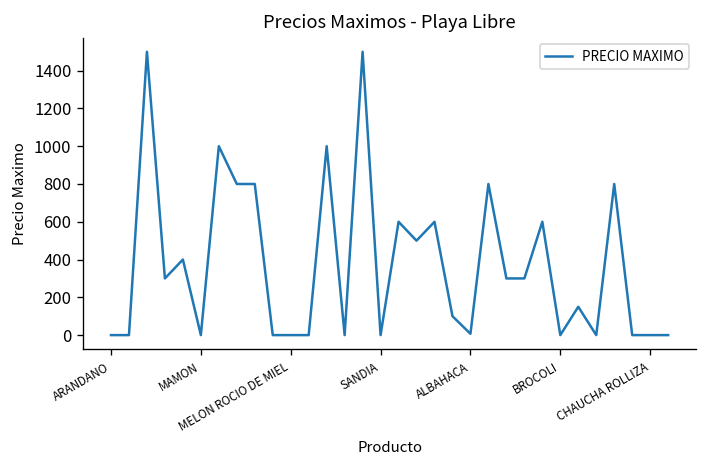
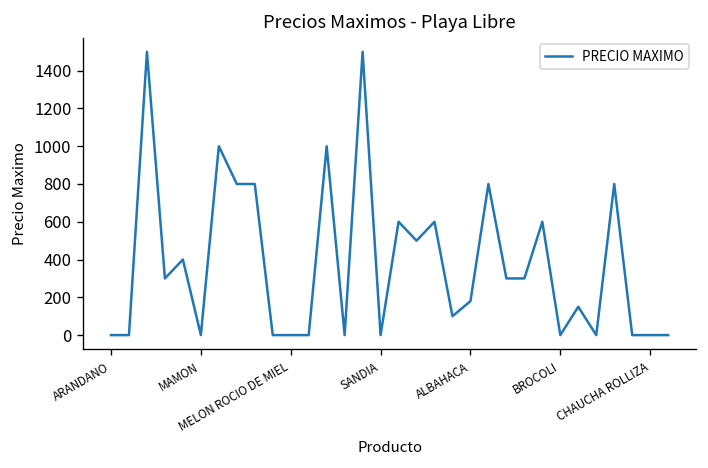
  {
    "ARANDANO": 0,
    "MAMON": 0,
    "MELON ROCIO DE MIEL": 0,
    "SANDIA": 0,
-   "ALBAHACA": 10,
+   "ALBAHACA": 180,
    "BROCOLI": 0,
    "CHAUCHA ROLLIZA": 0
  }
